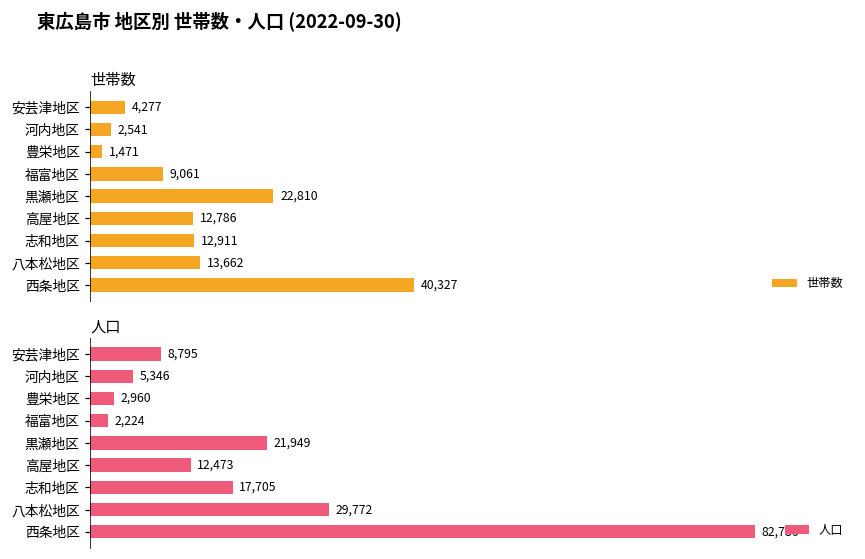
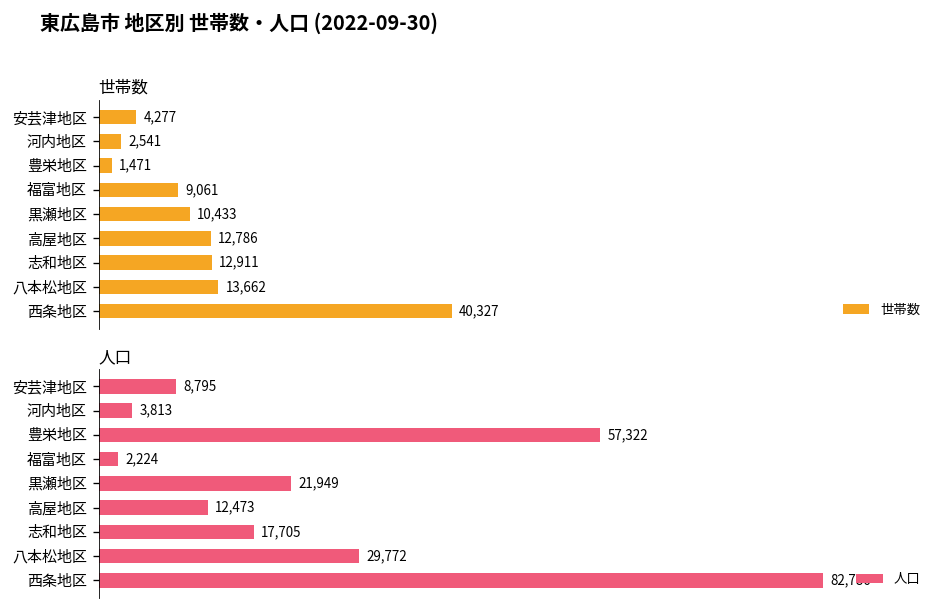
  {
    "世帯数": {
      "安芸津地区": "4,277",
      "河内地区": "2,541",
      "豊栄地区": "1,471",
      "福富地区": "9,061",
-     "黒瀬地区": "22,810",
+     "黒瀬地区": "10,433",
      "高屋地区": "12,786",
      "志和地区": "12,911",
      "八本松地区": "13,662",
      "西条地区": "40,327"
    },
    "人口": {
      "安芸津地区": "8,795",
-     "河内地区": "5,346",
-     "豊栄地区": "2,960",
+     "河内地区": "3,813",
+     "豊栄地区": "57,322",
      "福富地区": "2,224",
      "黒瀬地区": "21,949",
      "高屋地区": "12,473",
      "志和地区": "17,705",
      "八本松地区": "29,772",
      "西条地区": "82,786"
    }
  }
